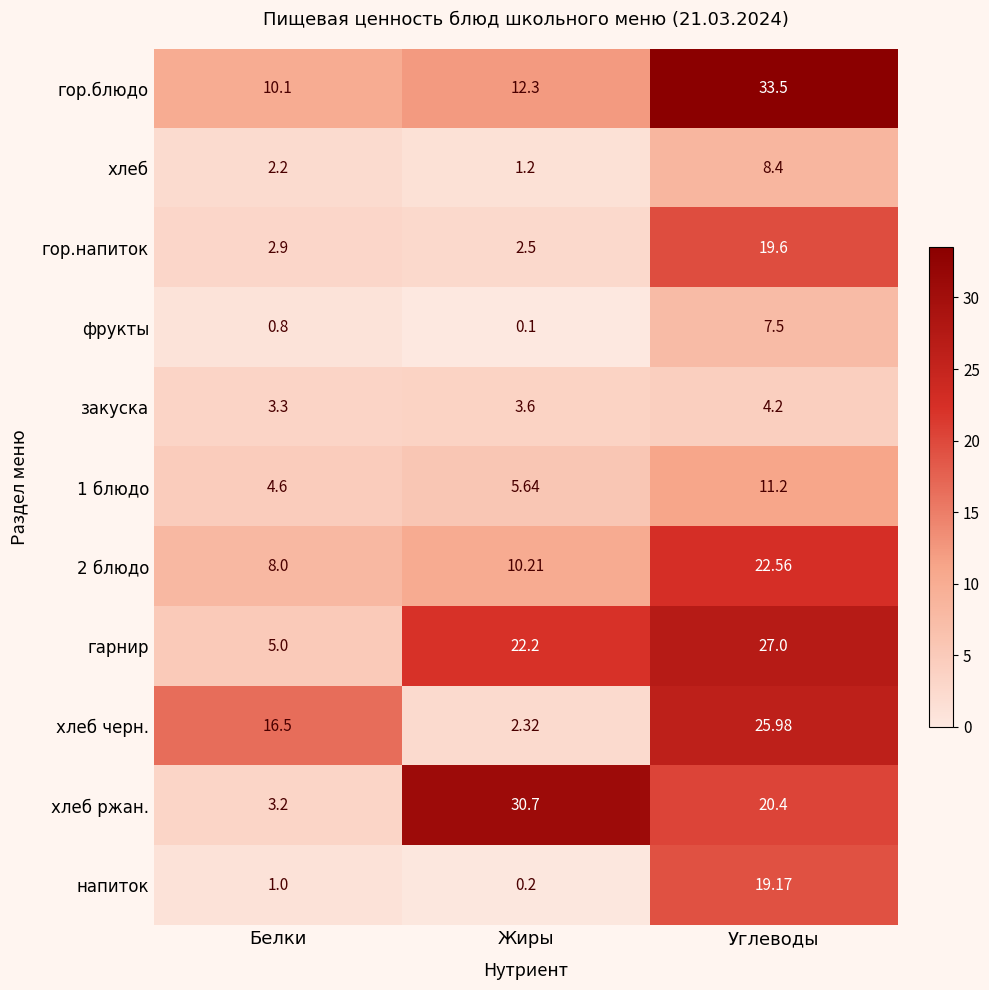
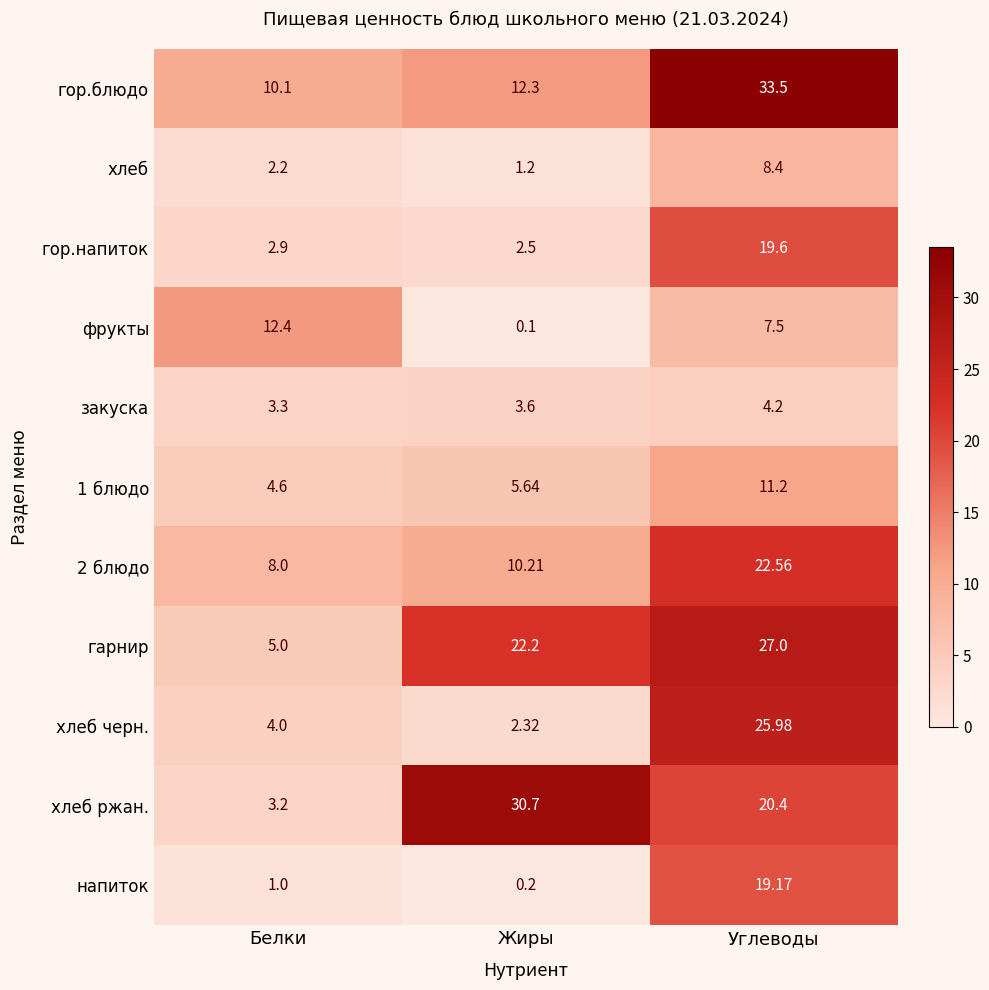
  {
    "гор.блюдо": {
      "Белки": 10.1,
      "Жиры": 12.3,
      "Углеводы": 33.5
    },
    "хлеб": {
      "Белки": 2.2,
      "Жиры": 1.2,
      "Углеводы": 8.4
    },
    "гор.напиток": {
      "Белки": 2.9,
      "Жиры": 2.5,
      "Углеводы": 19.6
    },
    "фрукты": {
-     "Белки": 0.8,
+     "Белки": 12.4,
      "Жиры": 0.1,
      "Углеводы": 7.5
    },
    "закуска": {
      "Белки": 3.3,
      "Жиры": 3.6,
      "Углеводы": 4.2
    },
    "1 блюдо": {
      "Белки": 4.6,
      "Жиры": 5.64,
      "Углеводы": 11.2
    },
    "2 блюдо": {
      "Белки": 8.0,
      "Жиры": 10.21,
      "Углеводы": 22.56
    },
    "гарнир": {
      "Белки": 5.0,
      "Жиры": 22.2,
      "Углеводы": 27.0
    },
    "хлеб черн.": {
-     "Белки": 16.5,
+     "Белки": 4.0,
      "Жиры": 2.32,
      "Углеводы": 25.98
    },
    "хлеб ржан.": {
      "Белки": 3.2,
      "Жиры": 30.7,
      "Углеводы": 20.4
    },
    "напиток": {
      "Белки": 1.0,
      "Жиры": 0.2,
      "Углеводы": 19.17
    }
  }
